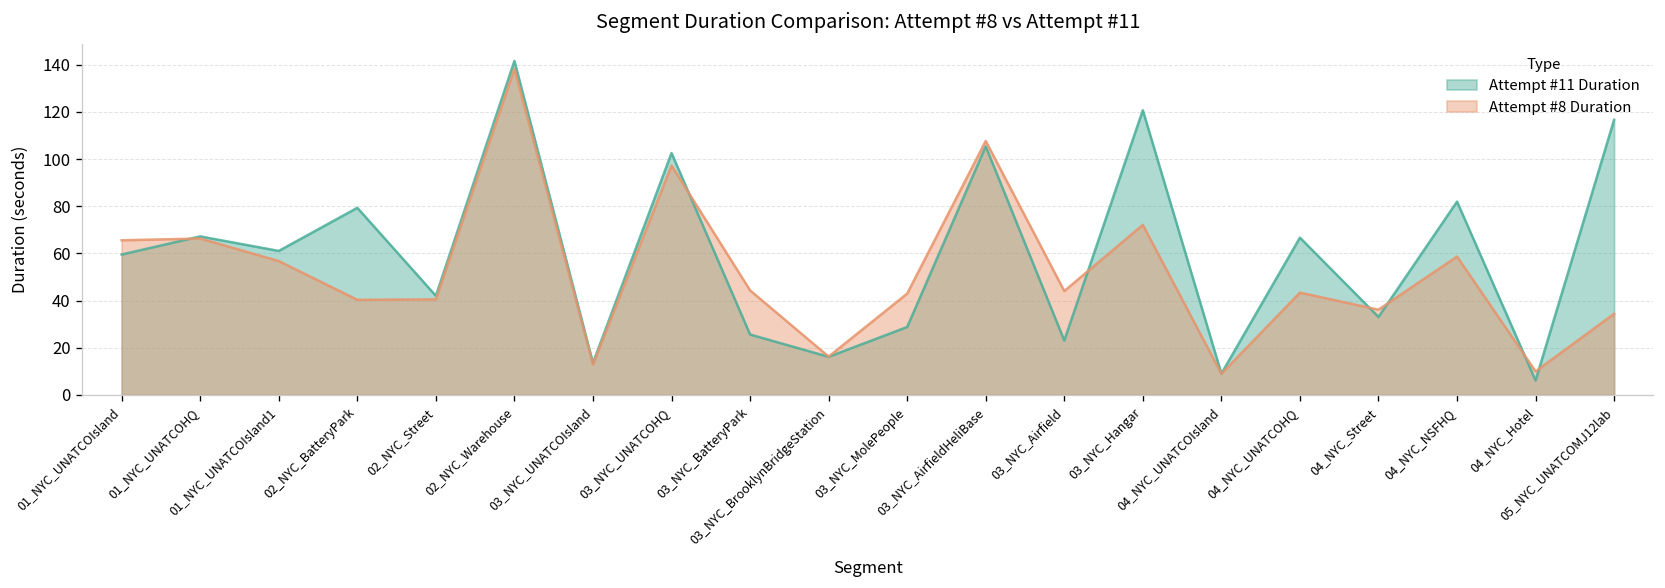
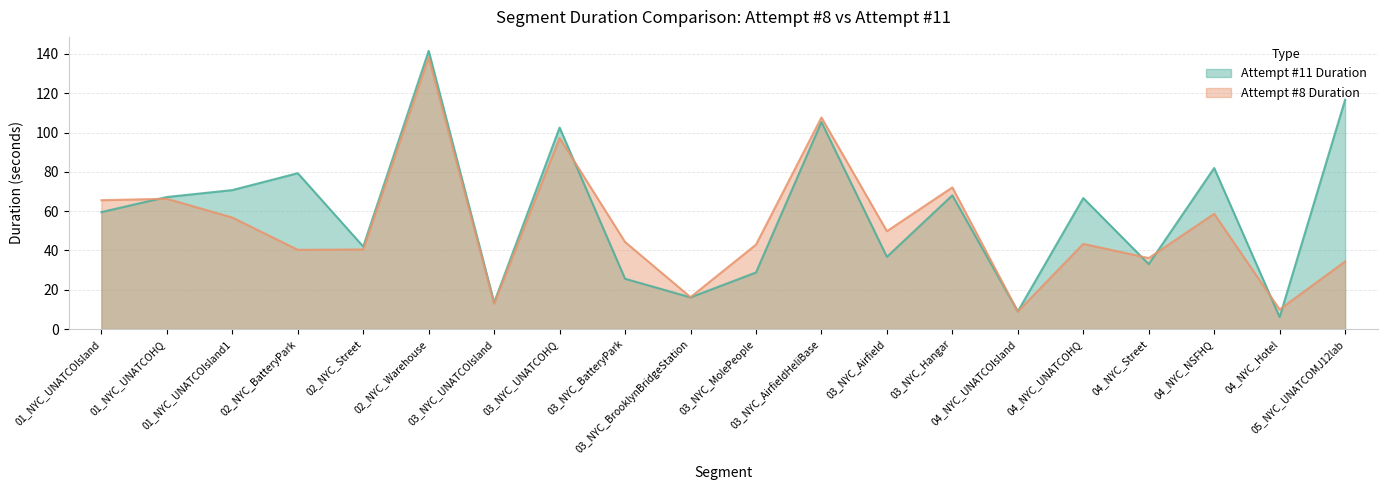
  {
    "Attempt #11 Duration": {
      "01_NYC_UNATCOIsland": 60,
-     "01_NYC_UNATCOIsland1": 61,
+     "01_NYC_UNATCOIsland1": 71,
      "02_NYC_BatteryPark": 79,
      "02_NYC_Street": 42,
      "02_NYC_Warehouse": 142,
      "03_NYC_UNATCOHQ": 103,
      "03_NYC_BatteryPark": 26,
      "03_NYC_MolePeople": 29,
      "03_NYC_AirfieldHeliBase": 105,
-     "03_NYC_Airfield": 23,
-     "03_NYC_Hangar": 121,
+     "03_NYC_Airfield": 37,
+     "03_NYC_Hangar": 68,
      "04_NYC_UNATCOHQ": 67,
      "04_NYC_Street": 33,
      "04_NYC_NSFHQ": 82,
      "04_NYC_Hotel": 6,
      "05_NYC_UNATCOMJ12lab": 117
    },
    "Attempt #8 Duration": {
      "01_NYC_UNATCOIsland": 66,
      "01_NYC_UNATCOIsland1": 57,
      "02_NYC_BatteryPark": 40,
      "02_NYC_Street": 40,
      "02_NYC_Warehouse": 138,
      "03_NYC_UNATCOHQ": 97,
      "03_NYC_BatteryPark": 44,
      "03_NYC_MolePeople": 43,
      "03_NYC_AirfieldHeliBase": 108,
-     "03_NYC_Airfield": 44,
+     "03_NYC_Airfield": 50,
      "03_NYC_Hangar": 72,
      "04_NYC_UNATCOHQ": 43,
      "04_NYC_Street": 36,
      "04_NYC_NSFHQ": 59,
      "04_NYC_Hotel": 10,
      "05_NYC_UNATCOMJ12lab": 34
    }
  }
